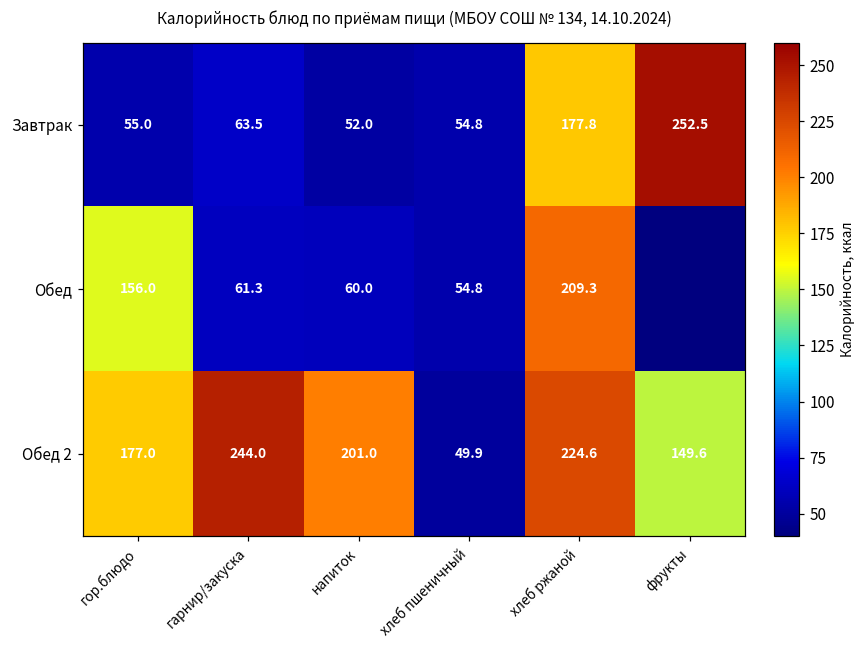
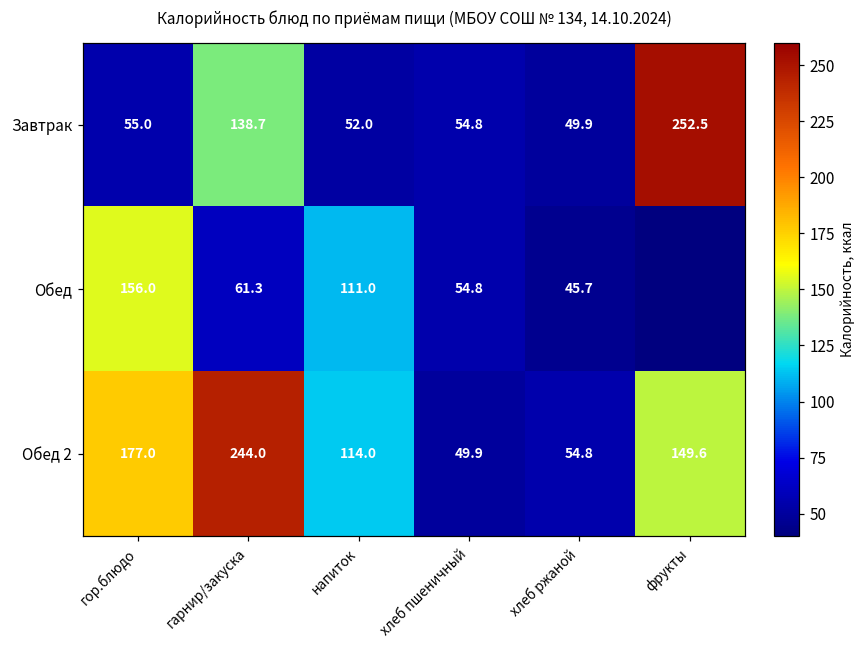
  {
    "Завтрак": {
      "гор.блюдо": 55.0,
-     "гарнир/закуска": 63.5,
+     "гарнир/закуска": 138.7,
      "напиток": 52.0,
      "хлеб пшеничный": 54.8,
-     "хлеб ржаной": 177.8,
+     "хлеб ржаной": 49.9,
      "фрукты": 252.5
    },
    "Обед": {
      "гор.блюдо": 156.0,
      "гарнир/закуска": 61.3,
-     "напиток": 60.0,
+     "напиток": 111.0,
      "хлеб пшеничный": 54.8,
-     "хлеб ржаной": 209.3
+     "хлеб ржаной": 45.7
    },
    "Обед 2": {
      "гор.блюдо": 177.0,
      "гарнир/закуска": 244.0,
-     "напиток": 201.0,
+     "напиток": 114.0,
      "хлеб пшеничный": 49.9,
-     "хлеб ржаной": 224.6,
+     "хлеб ржаной": 54.8,
      "фрукты": 149.6
    }
  }
